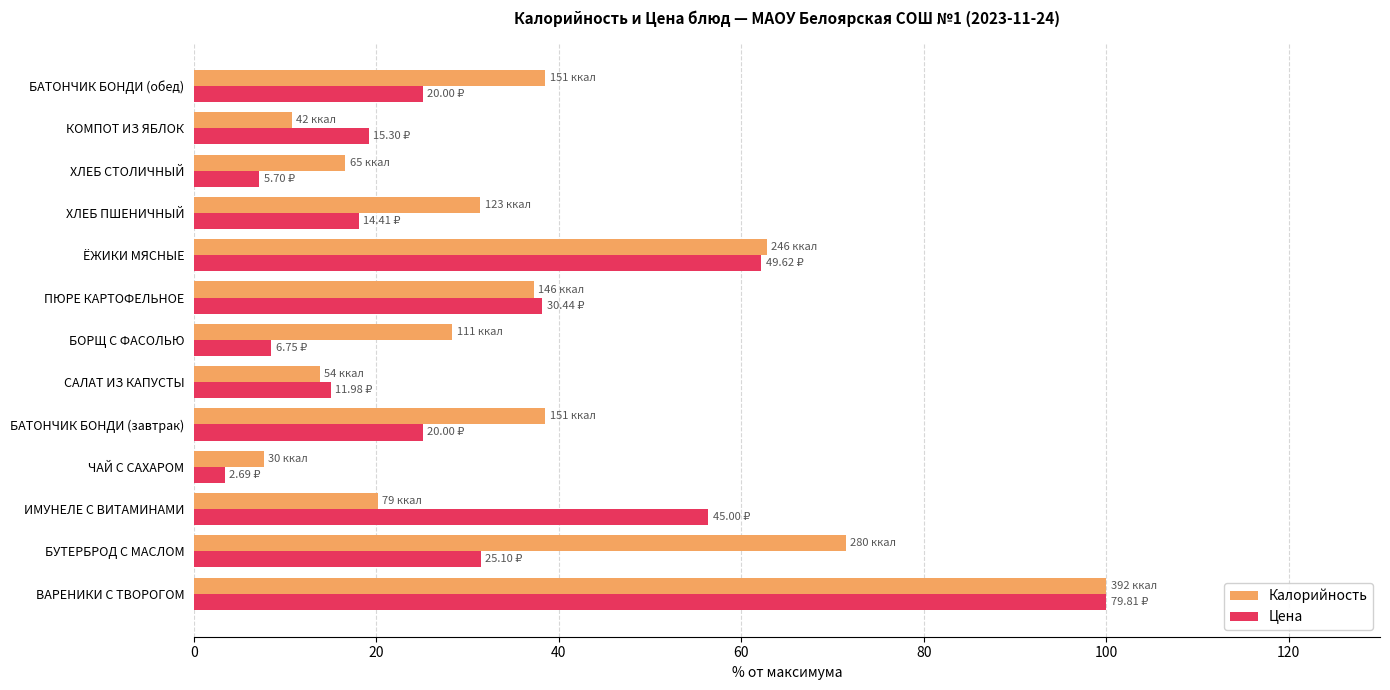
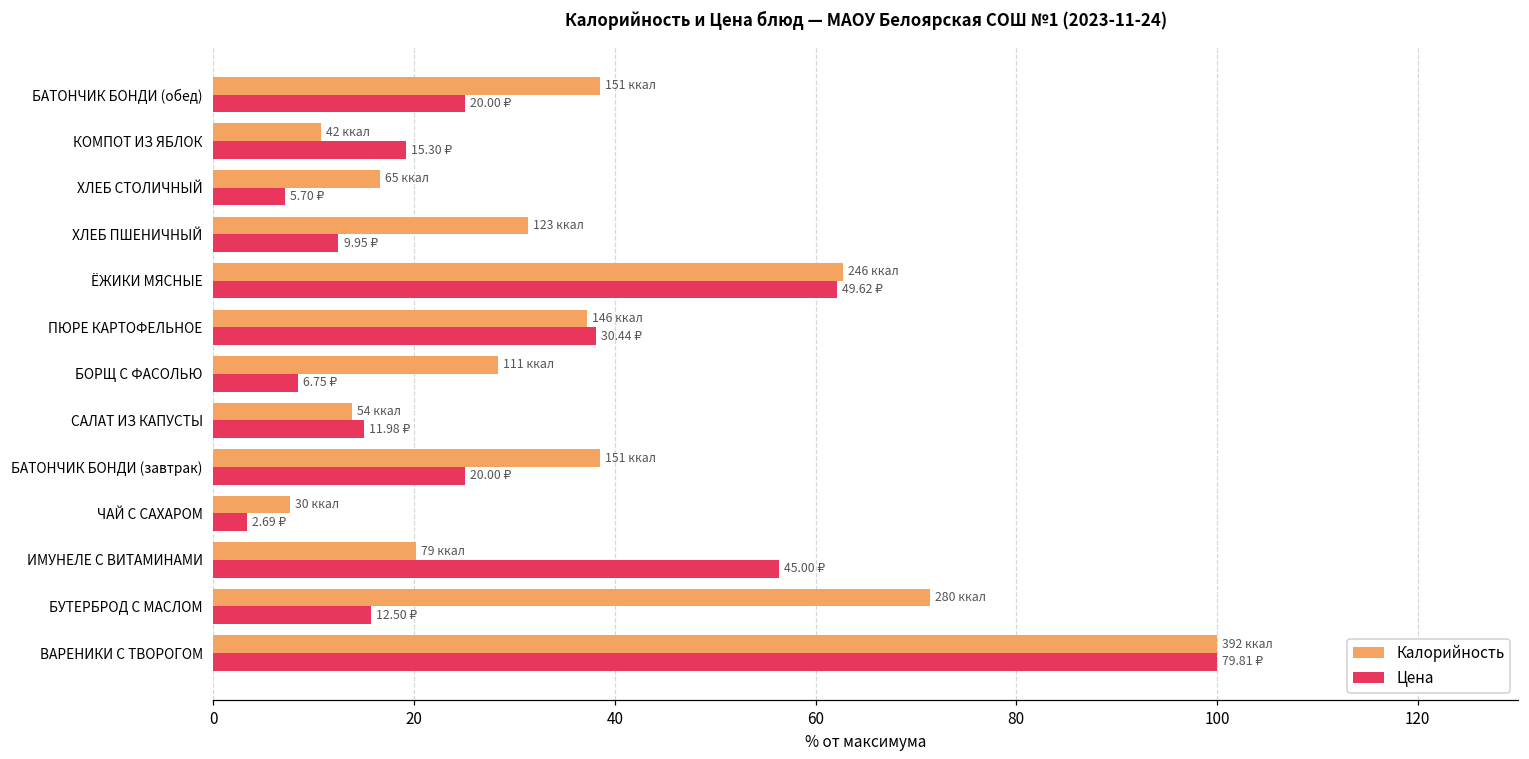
  {
    "Цена": {
-     "ХЛЕБ ПШЕНИЧНЫЙ": 14.41,
-     "БУТЕРБРОД С МАСЛОМ": 25.10
+     "ХЛЕБ ПШЕНИЧНЫЙ": 9.95,
+     "БУТЕРБРОД С МАСЛОМ": 12.50
    }
  }
